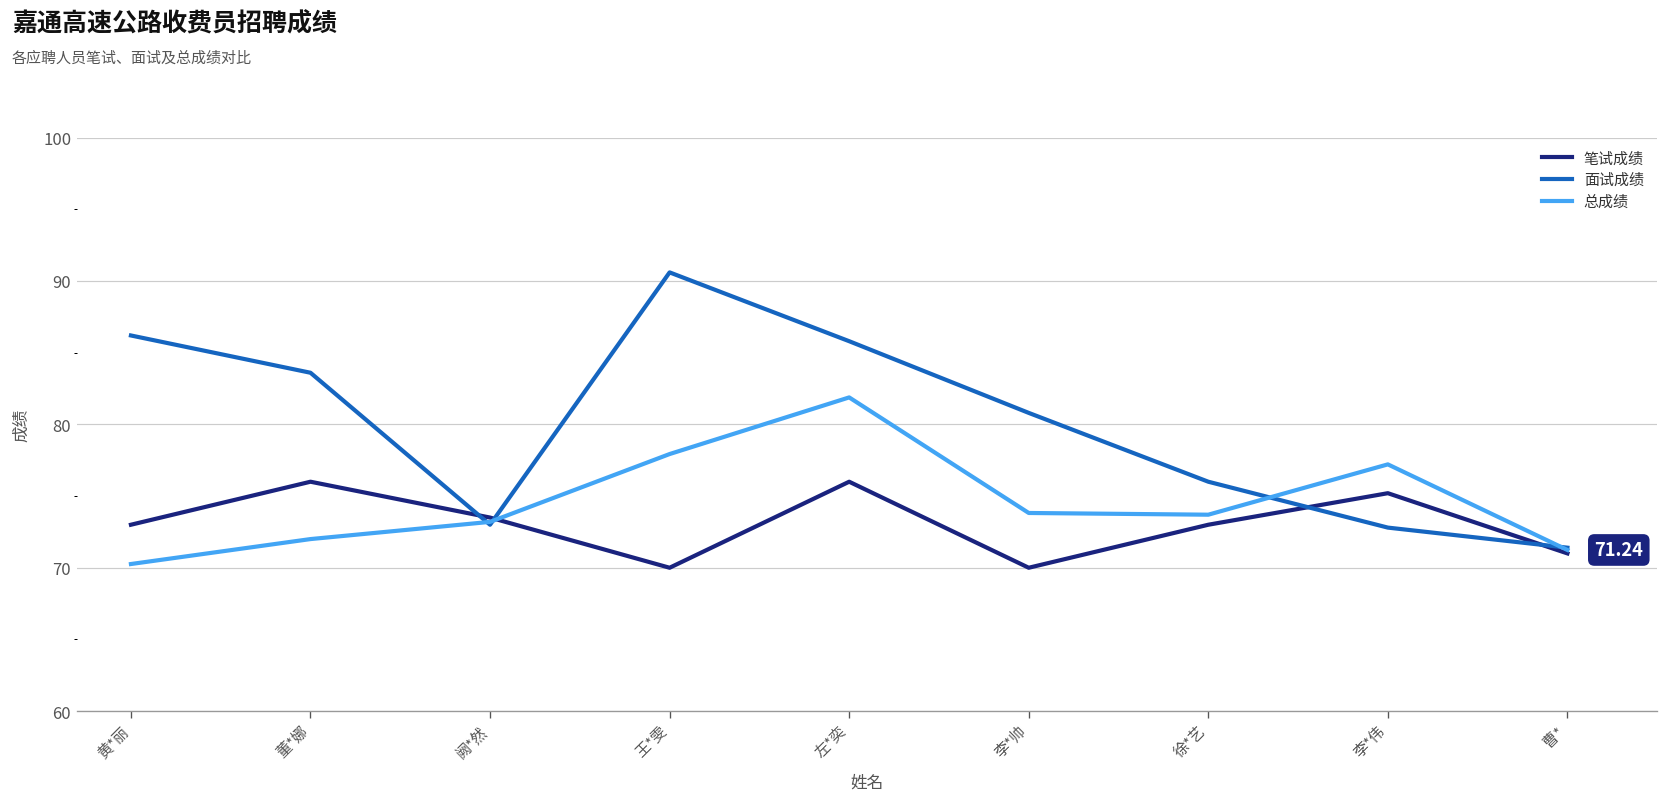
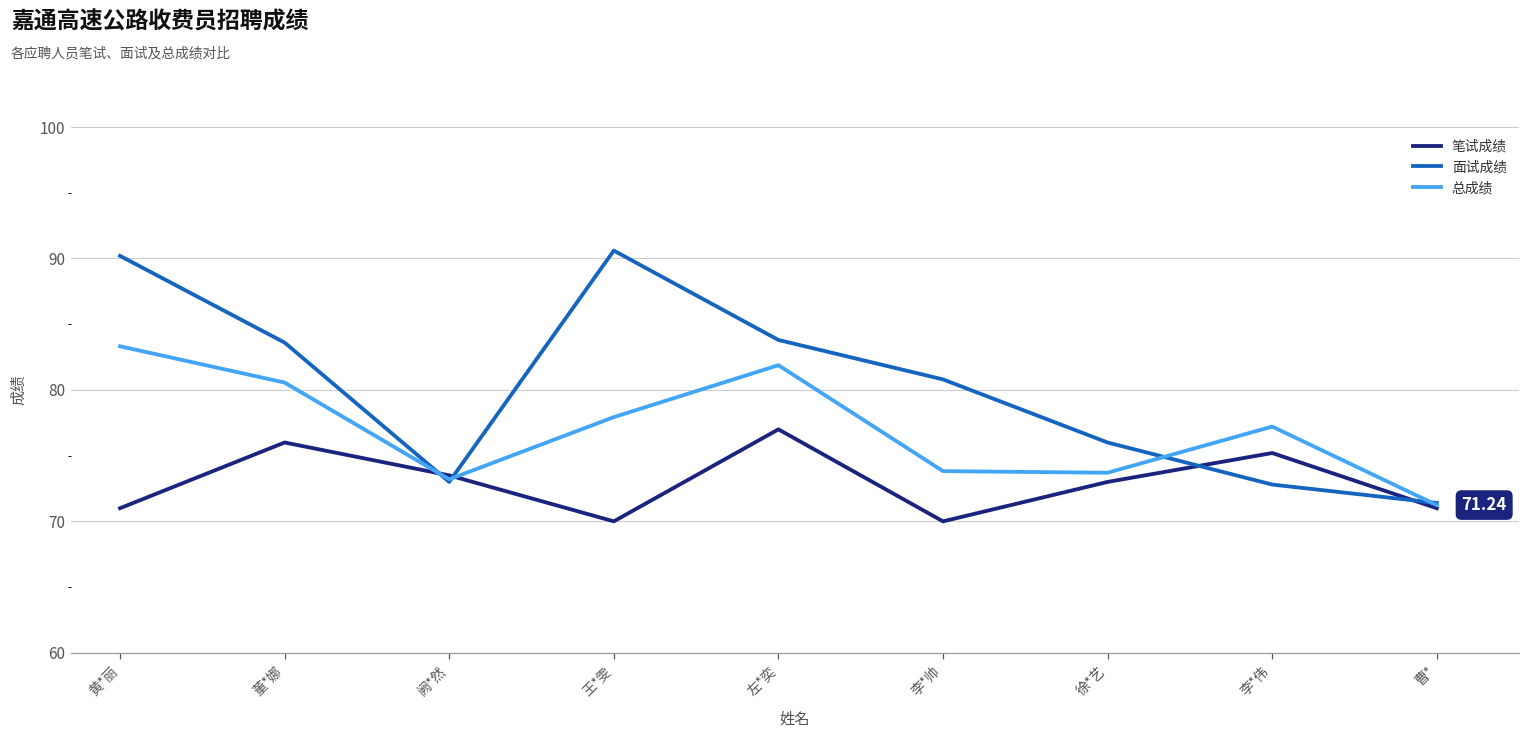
  {
    "笔试成绩": {
-     "黄*丽": 73,
+     "黄*丽": 71,
      "董*娜": 76,
      "阙*然": 73.5,
      "王*雯": 70,
-     "左*奕": 76,
+     "左*奕": 77,
      "李*帅": 70,
      "徐*艺": 73,
      "李*伟": 75
    },
    "面试成绩": {
-     "黄*丽": 86.2,
+     "黄*丽": 90.2,
      "董*娜": 83.6,
      "王*雯": 90.6,
-     "左*奕": 85.8,
+     "左*奕": 83.8,
      "李*帅": 80.8,
      "徐*艺": 76.0,
      "李*伟": 72.8
    },
    "总成绩": {
-     "黄*丽": 70.3,
-     "董*娜": 72.0,
+     "黄*丽": 83.3,
+     "董*娜": 80.6,
      "王*雯": 77.9,
      "左*奕": 81.9,
      "李*帅": 73.8,
      "徐*艺": 73.7,
      "李*伟": 77.2
    }
  }
